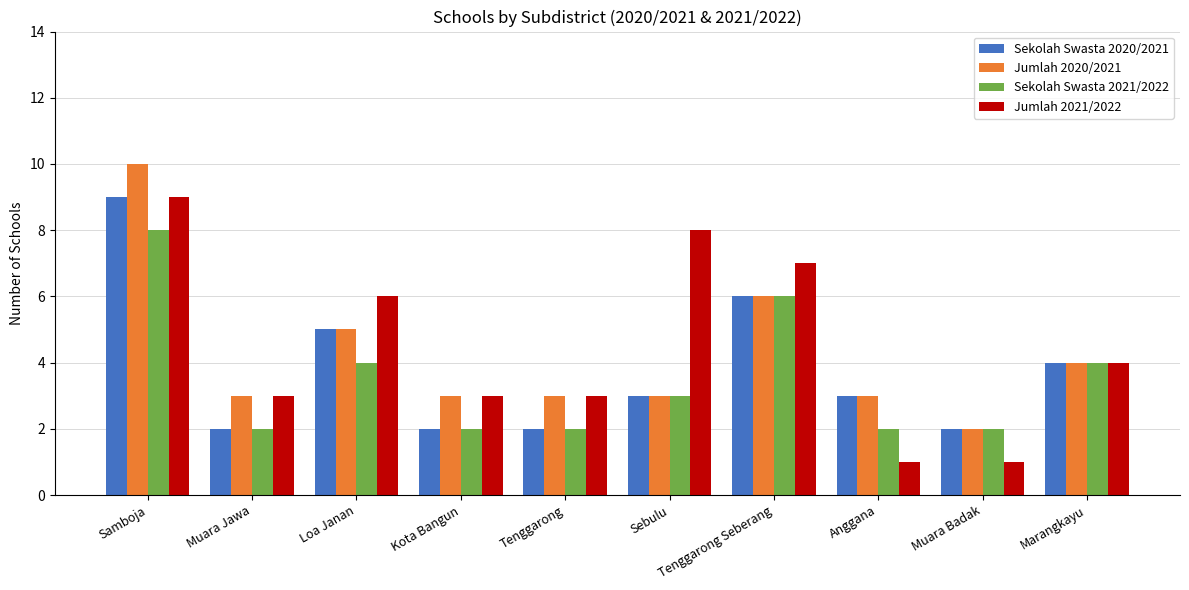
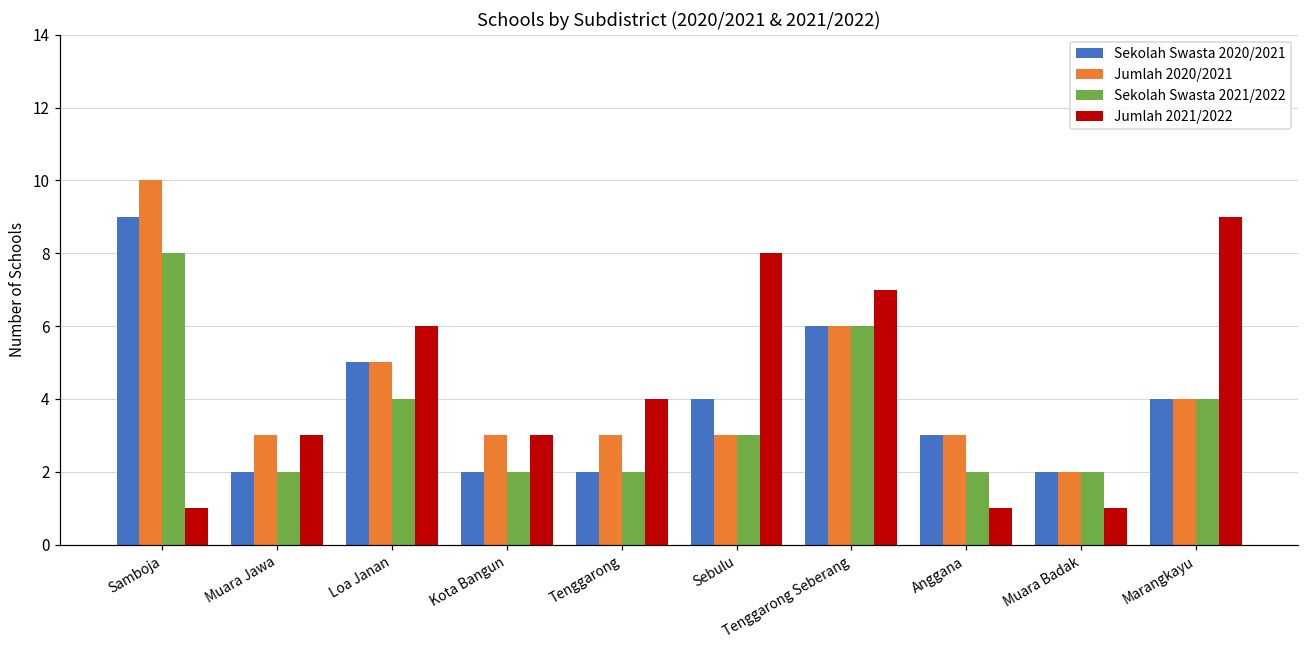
  {
    "Sekolah Swasta 2020/2021": {
      "Samboja": 9,
      "Muara Jawa": 2,
      "Loa Janan": 5,
      "Kota Bangun": 2,
      "Tenggarong": 2,
-     "Sebulu": 3,
+     "Sebulu": 4,
      "Tenggarong Seberang": 6,
      "Anggana": 3,
      "Muara Badak": 2,
      "Marangkayu": 4
    },
    "Jumlah 2020/2021": {
      "Samboja": 10,
      "Muara Jawa": 3,
      "Loa Janan": 5,
      "Kota Bangun": 3,
      "Tenggarong": 3,
      "Sebulu": 3,
      "Tenggarong Seberang": 6,
      "Anggana": 3,
      "Muara Badak": 2,
      "Marangkayu": 4
    },
    "Sekolah Swasta 2021/2022": {
      "Samboja": 8,
      "Muara Jawa": 2,
      "Loa Janan": 4,
      "Kota Bangun": 2,
      "Tenggarong": 2,
      "Sebulu": 3,
      "Tenggarong Seberang": 6,
      "Anggana": 2,
      "Muara Badak": 2,
      "Marangkayu": 4
    },
    "Jumlah 2021/2022": {
-     "Samboja": 9,
+     "Samboja": 1,
      "Muara Jawa": 3,
      "Loa Janan": 6,
      "Kota Bangun": 3,
-     "Tenggarong": 3,
+     "Tenggarong": 4,
      "Sebulu": 8,
      "Tenggarong Seberang": 7,
      "Anggana": 1,
      "Muara Badak": 1,
-     "Marangkayu": 4
+     "Marangkayu": 9
    }
  }
